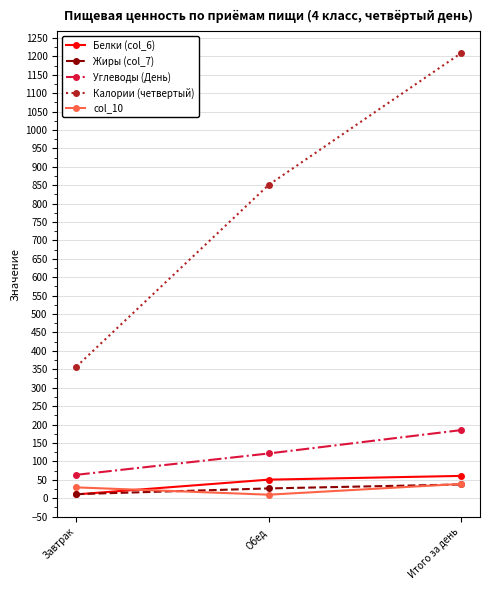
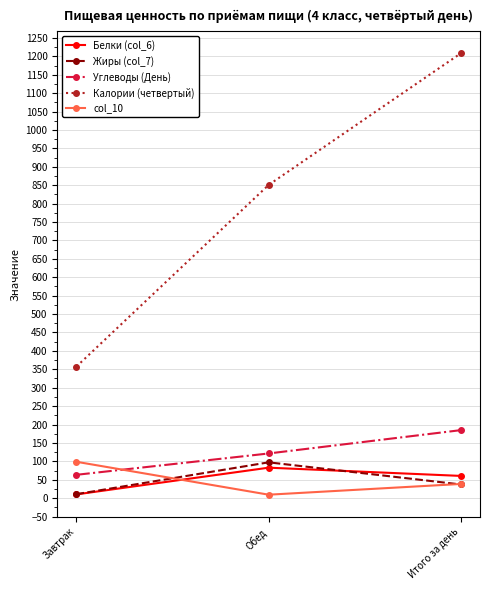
  {
    "Белки (col_6)": {
-     "Обед": 50,
+     "Обед": 80,
      "Итого за день": 60
    },
    "Жиры (col_7)": {
-     "Обед": 30
+     "Обед": 100
    },
    "col_10": {
-     "Завтрак": 30,
+     "Завтрак": 100,
      "Обед": 10
    }
  }
